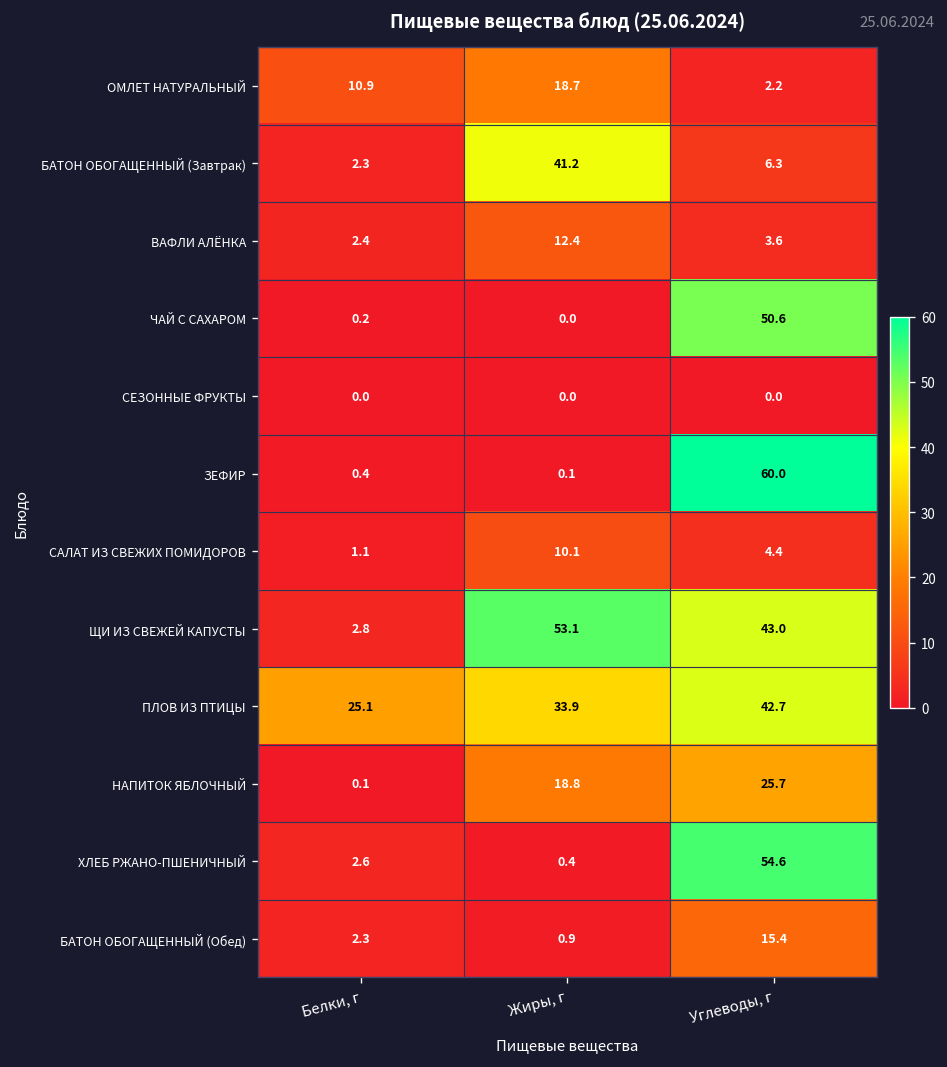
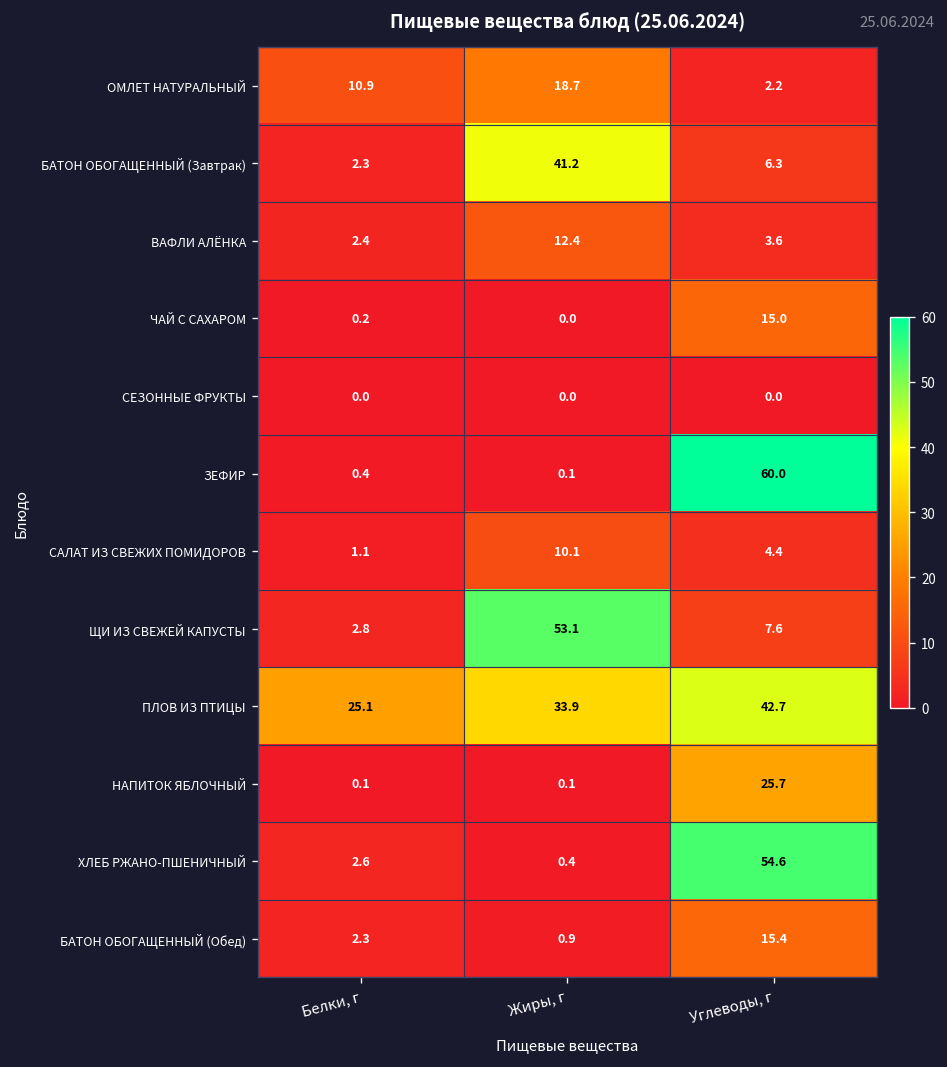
  {
    "ОМЛЕТ НАТУРАЛЬНЫЙ": {
      "Белки, г": 10.9,
      "Жиры, г": 18.7,
      "Углеводы, г": 2.2
    },
    "БАТОН ОБОГАЩЕННЫЙ (Завтрак)": {
      "Белки, г": 2.3,
      "Жиры, г": 41.2,
      "Углеводы, г": 6.3
    },
    "ВАФЛИ АЛЁНКА": {
      "Белки, г": 2.4,
      "Жиры, г": 12.4,
      "Углеводы, г": 3.6
    },
    "ЧАЙ С САХАРОМ": {
      "Белки, г": 0.2,
      "Жиры, г": 0.0,
-     "Углеводы, г": 50.6
+     "Углеводы, г": 15.0
    },
    "СЕЗОННЫЕ ФРУКТЫ": {
      "Белки, г": 0.0,
      "Жиры, г": 0.0,
      "Углеводы, г": 0.0
    },
    "ЗЕФИР": {
      "Белки, г": 0.4,
      "Жиры, г": 0.1,
      "Углеводы, г": 60.0
    },
    "САЛАТ ИЗ СВЕЖИХ ПОМИДОРОВ": {
      "Белки, г": 1.1,
      "Жиры, г": 10.1,
      "Углеводы, г": 4.4
    },
    "ЩИ ИЗ СВЕЖЕЙ КАПУСТЫ": {
      "Белки, г": 2.8,
      "Жиры, г": 53.1,
-     "Углеводы, г": 43.0
+     "Углеводы, г": 7.6
    },
    "ПЛОВ ИЗ ПТИЦЫ": {
      "Белки, г": 25.1,
      "Жиры, г": 33.9,
      "Углеводы, г": 42.7
    },
    "НАПИТОК ЯБЛОЧНЫЙ": {
      "Белки, г": 0.1,
-     "Жиры, г": 18.8,
+     "Жиры, г": 0.1,
      "Углеводы, г": 25.7
    },
    "ХЛЕБ РЖАНО-ПШЕНИЧНЫЙ": {
      "Белки, г": 2.6,
      "Жиры, г": 0.4,
      "Углеводы, г": 54.6
    },
    "БАТОН ОБОГАЩЕННЫЙ (Обед)": {
      "Белки, г": 2.3,
      "Жиры, г": 0.9,
      "Углеводы, г": 15.4
    }
  }
